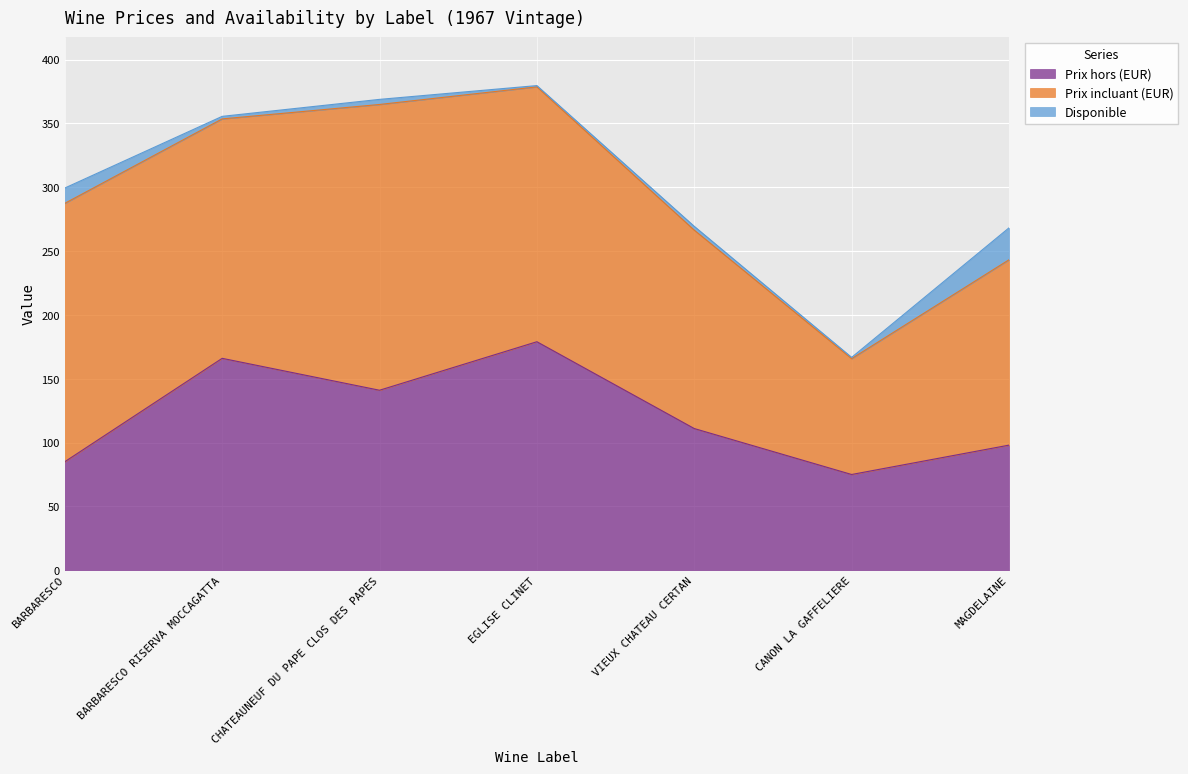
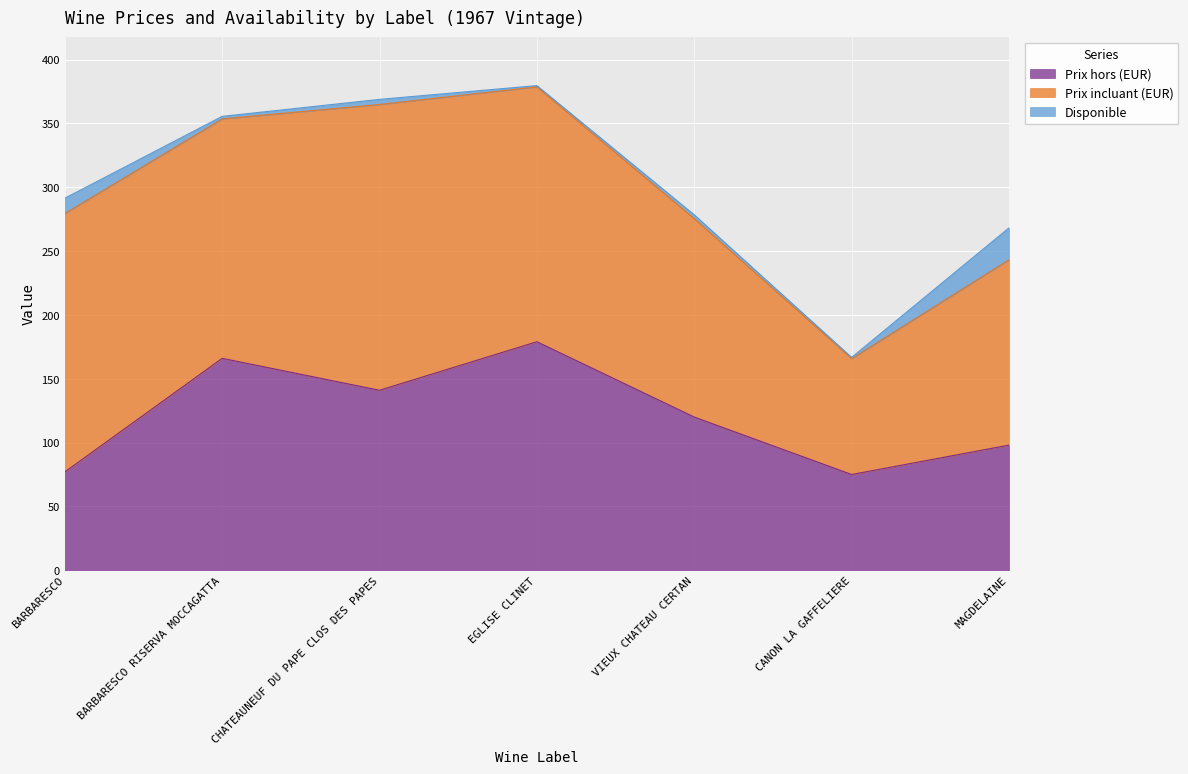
  {
    "Prix hors (EUR)": {
-     "BARBARESCO": 85,
+     "BARBARESCO": 77,
      "BARBARESCO RISERVA MOCCAGATTA": 166,
      "CHATEAUNEUF DU PAPE CLOS DES PAPES": 141,
      "EGLISE CLINET": 179,
-     "VIEUX CHATEAU CERTAN": 111,
+     "VIEUX CHATEAU CERTAN": 120,
      "CANON LA GAFFELIERE": 75,
      "MAGDELAINE": 98
    },
    "Prix incluant (EUR)": {
      "BARBARESCO": 202,
      "BARBARESCO RISERVA MOCCAGATTA": 188,
      "CHATEAUNEUF DU PAPE CLOS DES PAPES": 224,
      "VIEUX CHATEAU CERTAN": 155,
      "MAGDELAINE": 145
    },
    "Disponible": {
      "BARBARESCO": 12,
      "BARBARESCO RISERVA MOCCAGATTA": 2,
      "CHATEAUNEUF DU PAPE CLOS DES PAPES": 4,
      "VIEUX CHATEAU CERTAN": 3,
      "MAGDELAINE": 25
    }
  }
